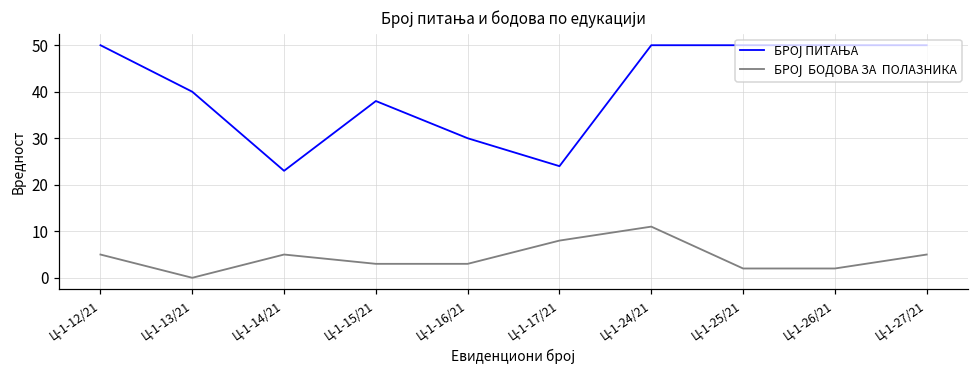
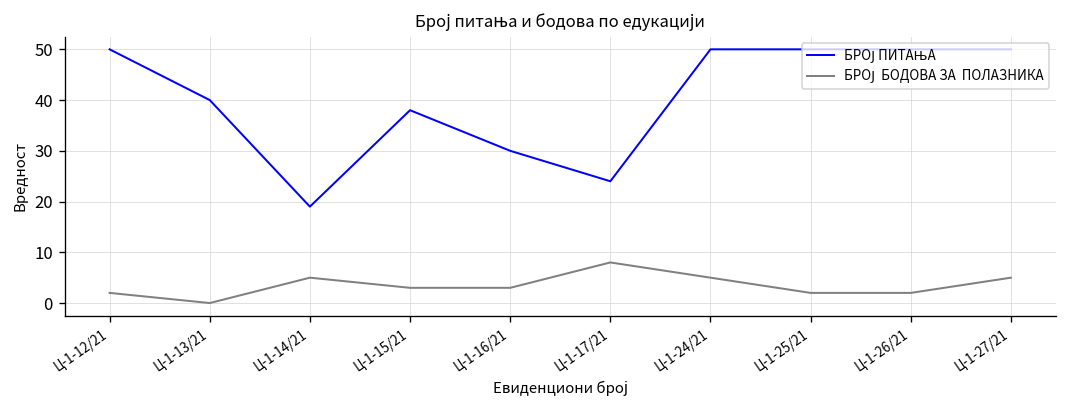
  {
    "БРОЈ ПИТАЊА": {
      "Ц-1-12/21": 50,
      "Ц-1-13/21": 40,
-     "Ц-1-14/21": 23,
+     "Ц-1-14/21": 19,
      "Ц-1-15/21": 38,
      "Ц-1-16/21": 30,
      "Ц-1-17/21": 24,
      "Ц-1-24/21": 50
    },
    "БРОЈ БОДОВА ЗА ПОЛАЗНИКА": {
-     "Ц-1-12/21": 5,
+     "Ц-1-12/21": 2,
      "Ц-1-13/21": 0,
      "Ц-1-14/21": 5,
      "Ц-1-15/21": 3,
      "Ц-1-16/21": 3,
      "Ц-1-17/21": 8,
-     "Ц-1-24/21": 11,
+     "Ц-1-24/21": 5,
      "Ц-1-25/21": 2,
      "Ц-1-26/21": 2,
      "Ц-1-27/21": 5
    }
  }
